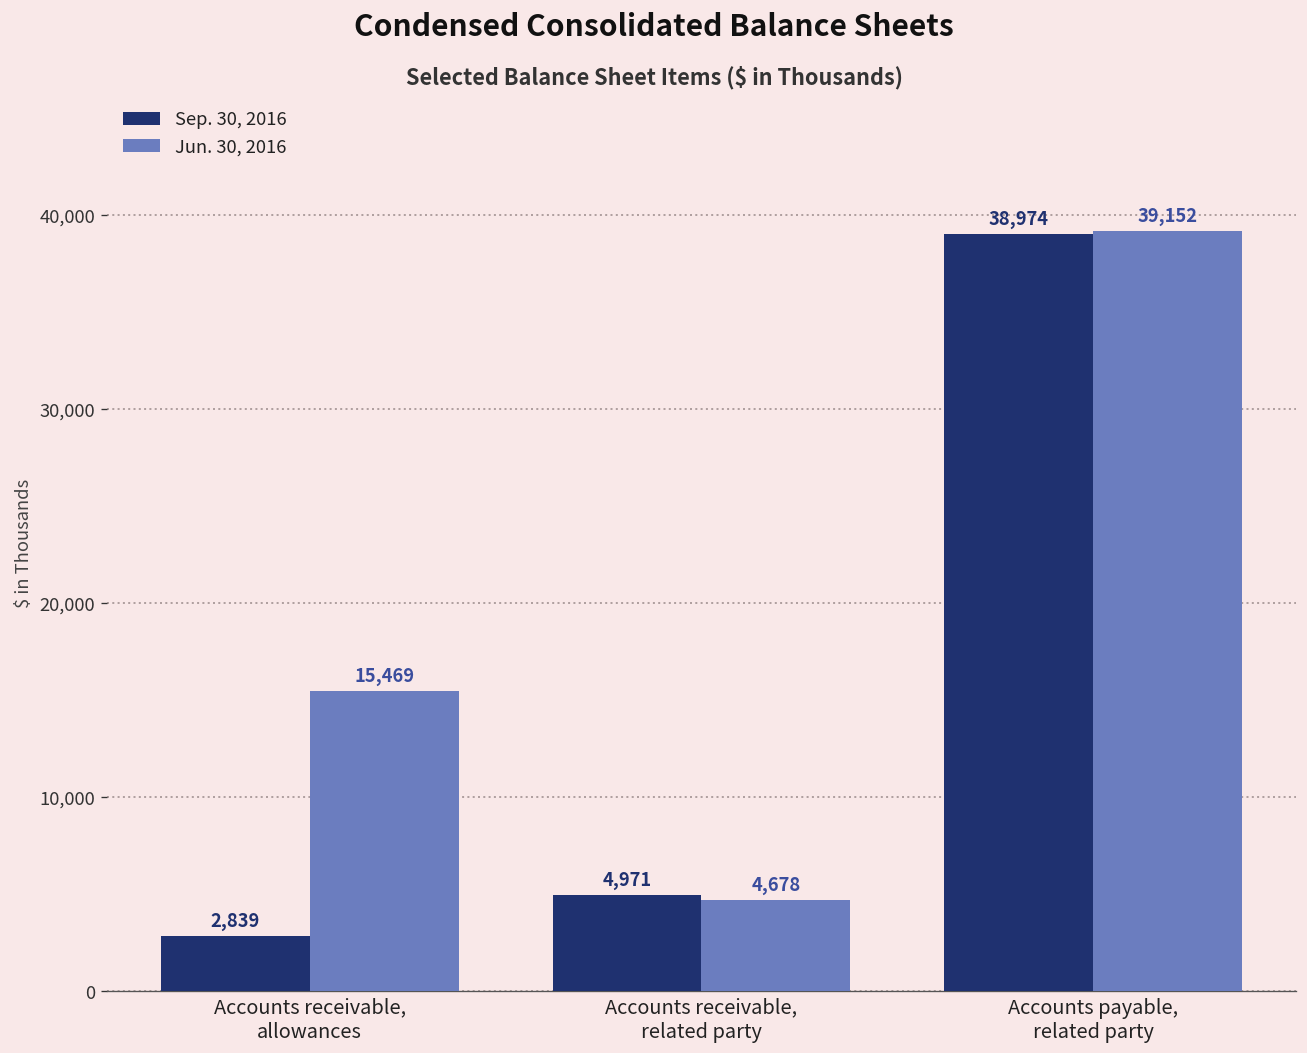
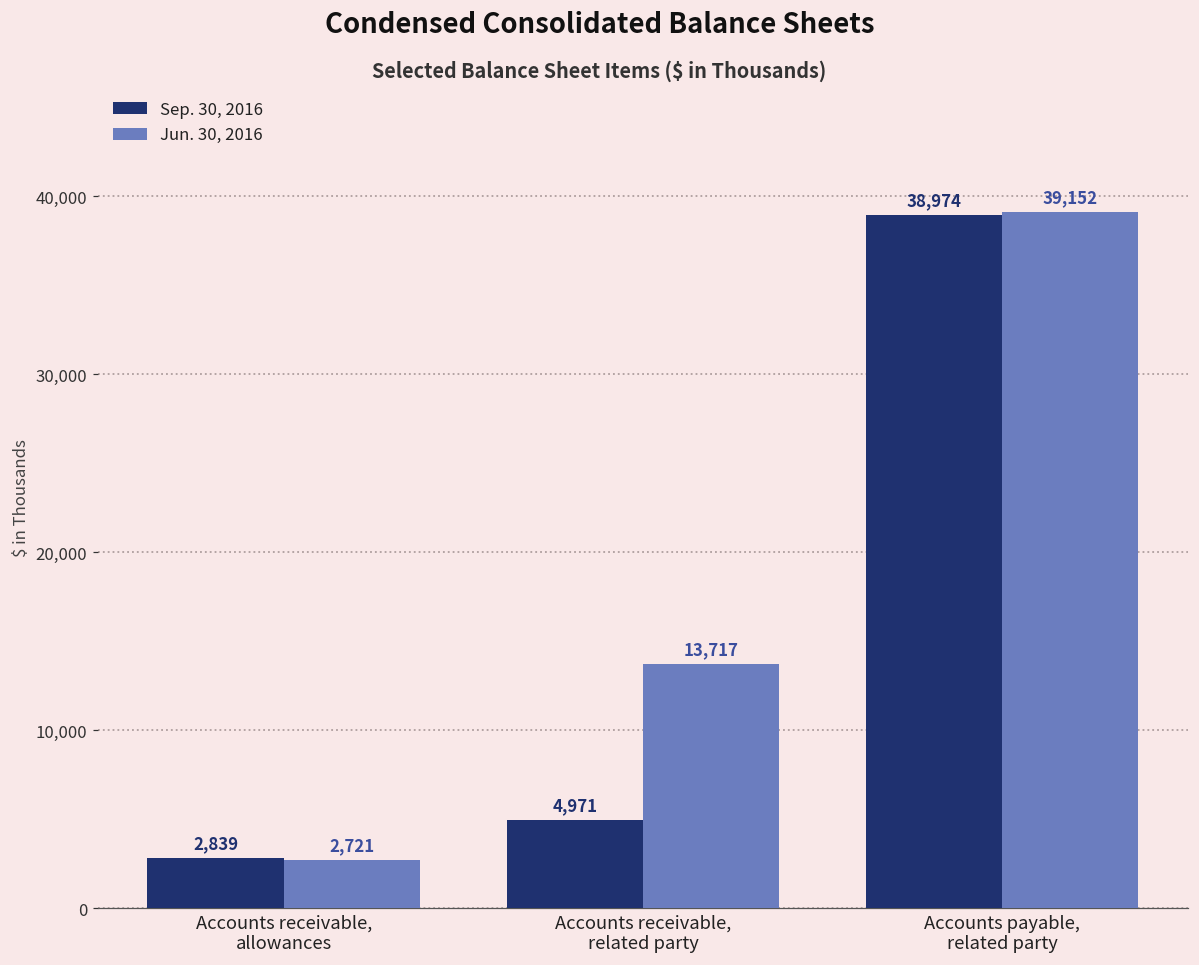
  {
    "Sep. 30, 2016": {
      "Accounts receivable, allowances": "2,839",
      "Accounts receivable, related party": "4,971",
      "Accounts payable, related party": "38,974"
    },
    "Jun. 30, 2016": {
-     "Accounts receivable, allowances": "15,469",
-     "Accounts receivable, related party": "4,678",
+     "Accounts receivable, allowances": "2,721",
+     "Accounts receivable, related party": "13,717",
      "Accounts payable, related party": "39,152"
    }
  }
